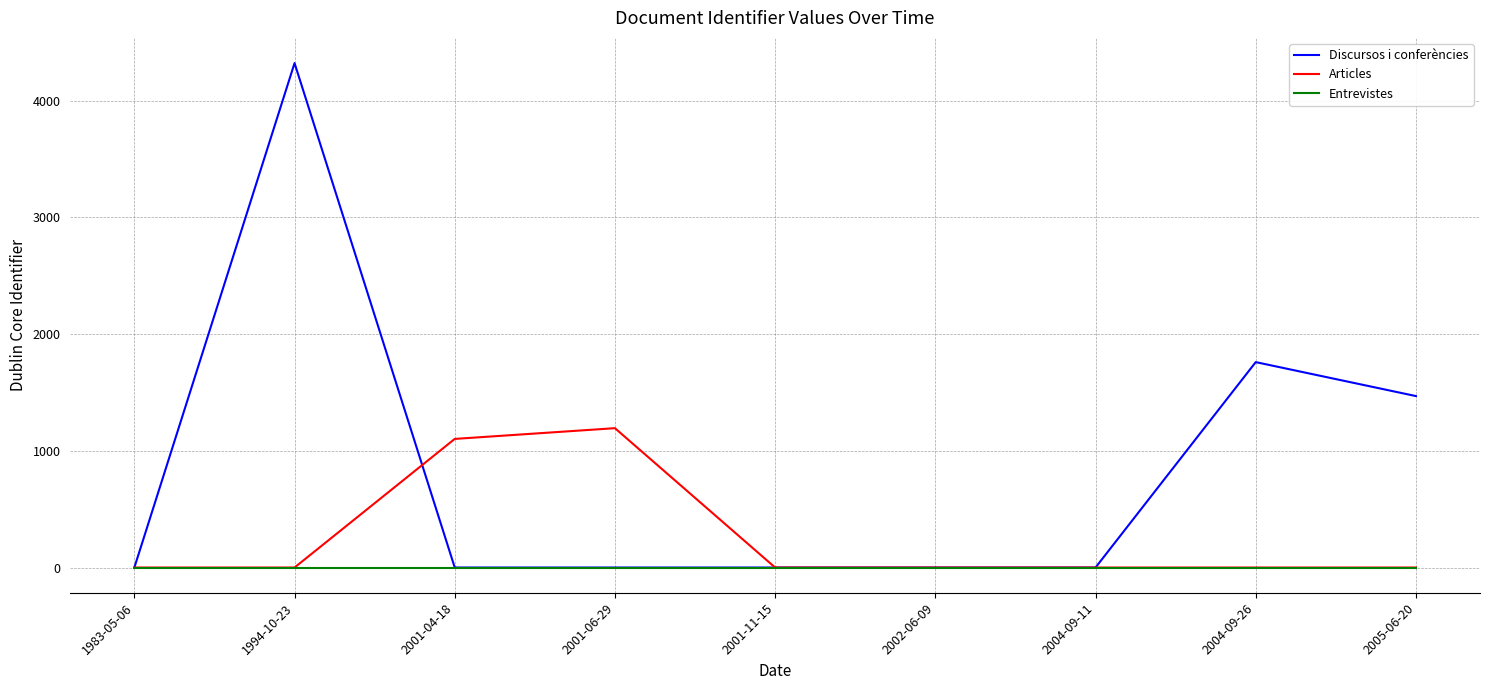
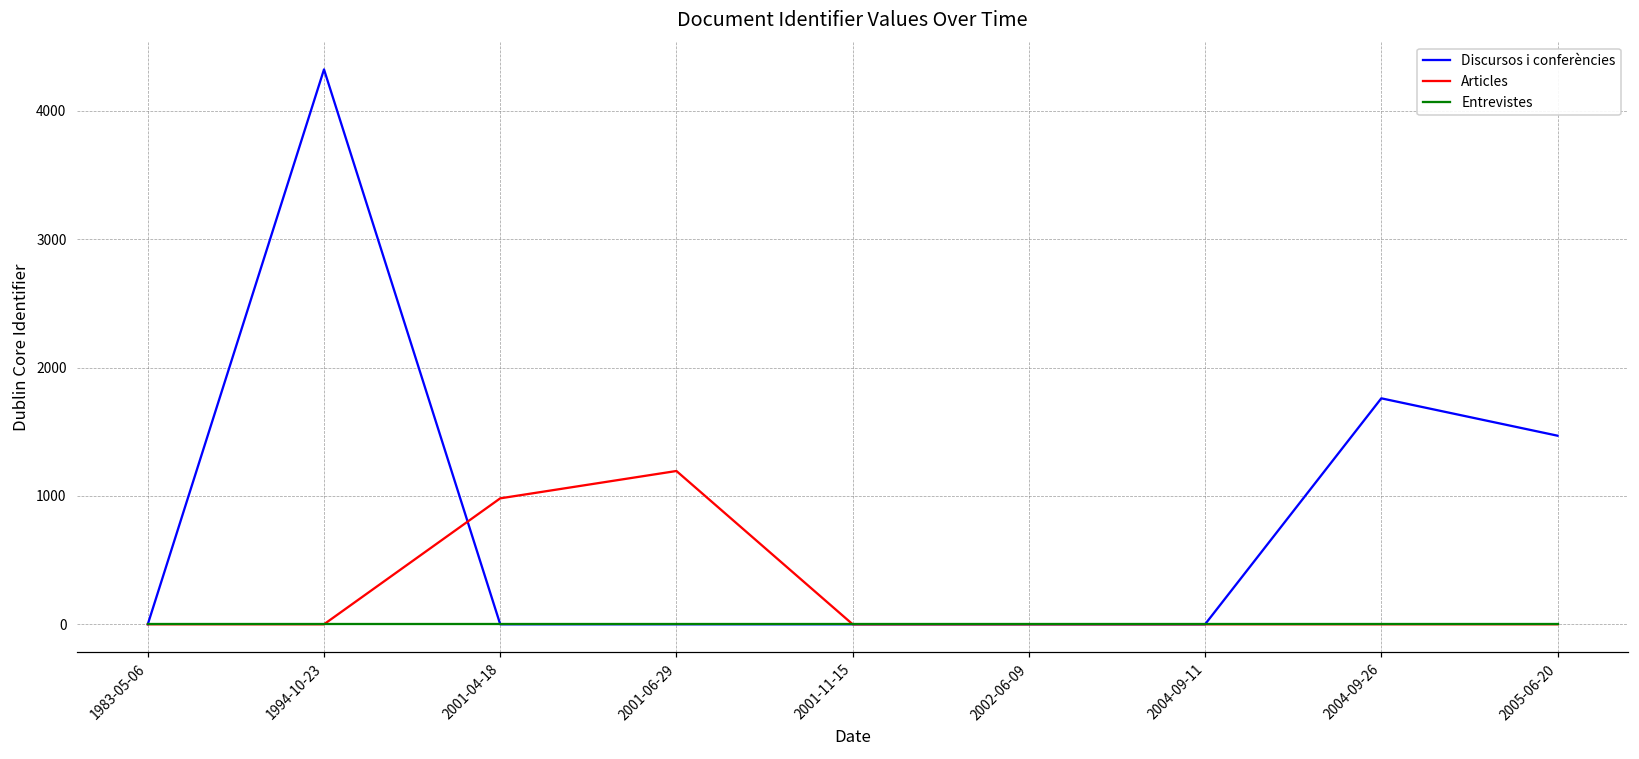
  {
    "Discursos i conferències": {
      "1994-10-23": 4320,
      "2004-09-26": 1760,
      "2005-06-20": 1470
    },
    "Articles": {
-     "2001-04-18": 1100,
+     "2001-04-18": 980,
      "2001-06-29": 1190
    }
  }
